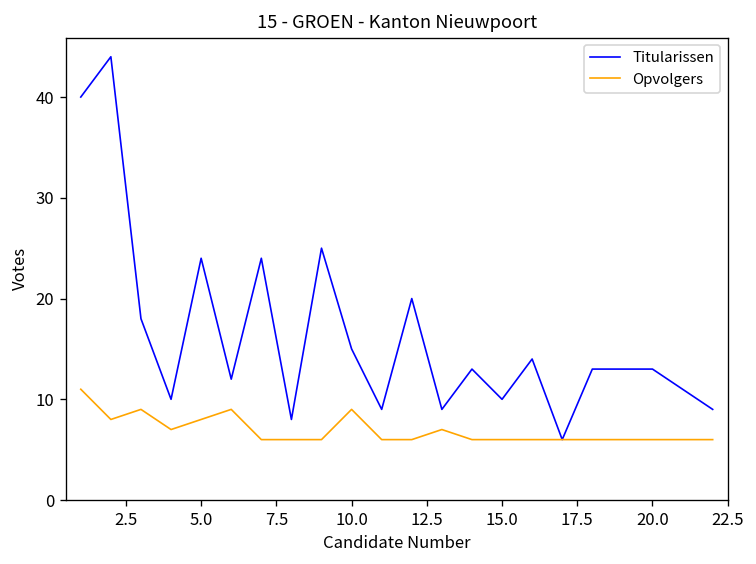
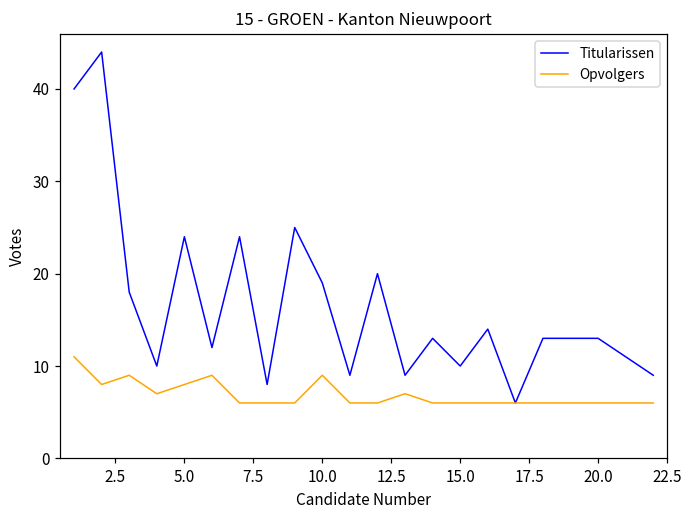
  {
    "Titularissen": {
      "5.0": 24,
-     "10.0": 15,
+     "10.0": 19,
      "15.0": 10,
      "20.0": 13
    },
    "Opvolgers": {
      "5.0": 8,
      "10.0": 9,
      "15.0": 6,
      "20.0": 6
    }
  }
